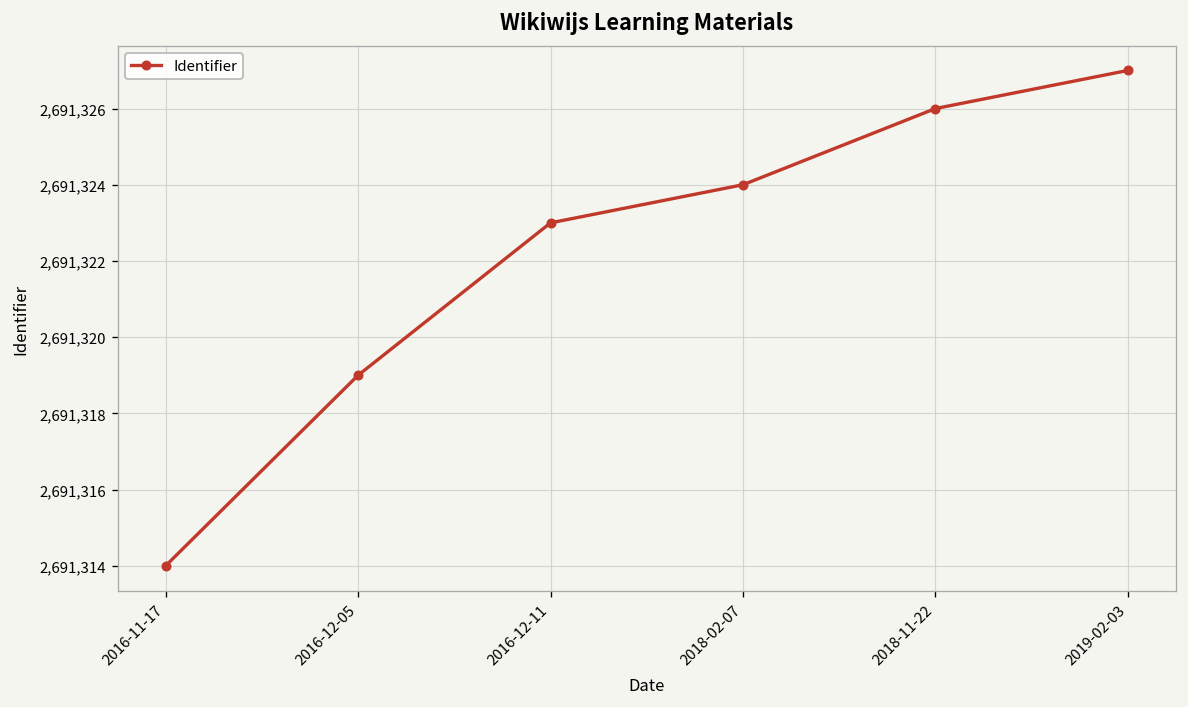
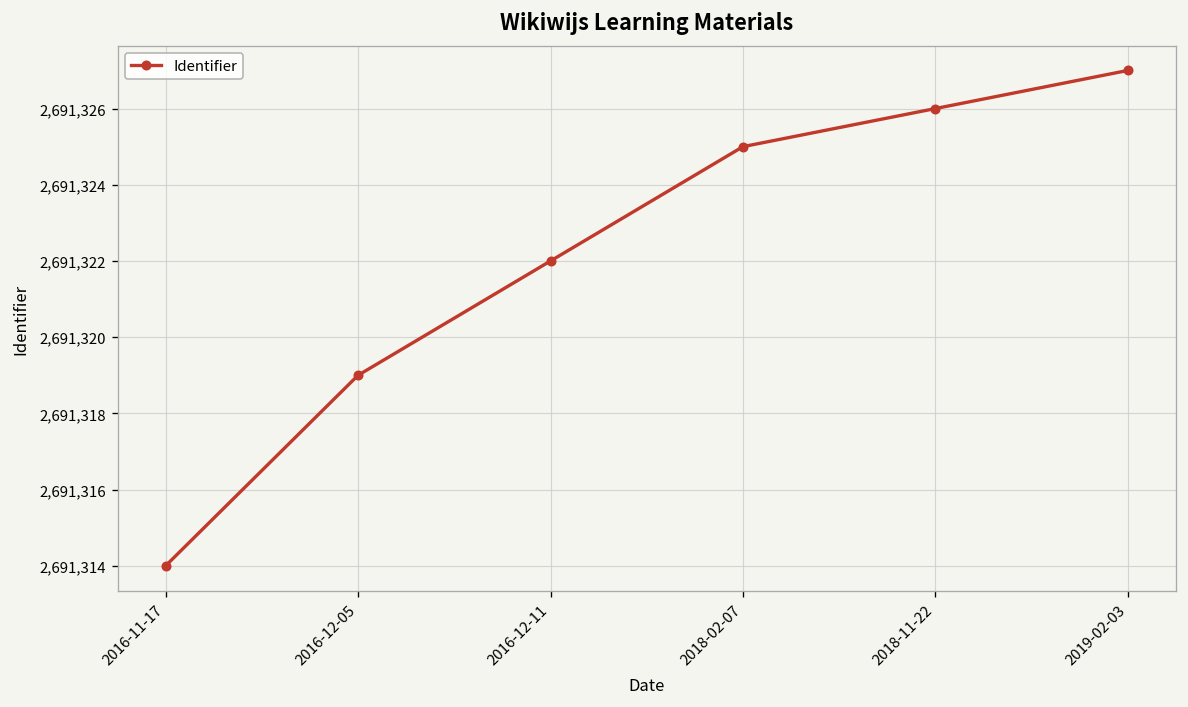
  {
    "2016-11-17": "2,691,314",
    "2016-12-05": "2,691,319",
-   "2016-12-11": "2,691,323",
-   "2018-02-07": "2,691,324",
+   "2016-12-11": "2,691,322",
+   "2018-02-07": "2,691,325",
    "2018-11-22": "2,691,326",
    "2019-02-03": "2,691,327"
  }
